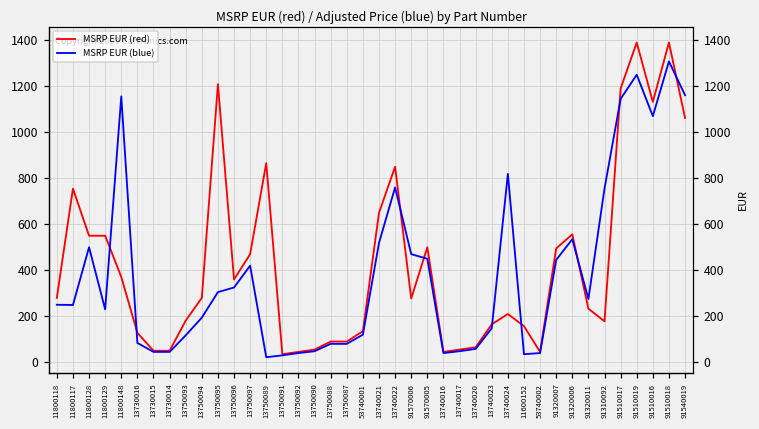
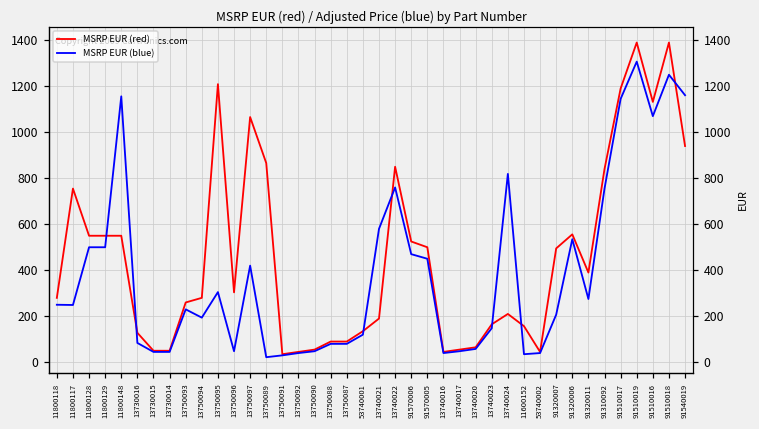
  {
    "MSRP EUR (red)": {
      "11800118": 280,
      "11800117": 760,
      "11800128": 550,
      "11800129": 550,
-     "11800148": 370,
+     "11800148": 550,
      "13730016": 130,
-     "13750093": 180,
+     "13750093": 260,
      "13750094": 280,
      "13750095": 1210,
-     "13750096": 360,
-     "13750097": 470,
+     "13750096": 300,
+     "13750097": 1070,
      "13750089": 870,
      "53740001": 140,
-     "13740021": 650,
+     "13740021": 190,
      "13740022": 850,
-     "91570006": 280,
+     "91570006": 530,
      "91570005": 500,
      "13740023": 170,
      "13740024": 210,
      "11600152": 160,
      "91320007": 500,
      "91320006": 560,
-     "91320011": 230,
-     "91310092": 180,
+     "91320011": 390,
+     "91310092": 840,
      "91510017": 1190,
      "91510019": 1390,
      "91510016": 1130,
      "91510018": 1390,
-     "91540019": 1060
+     "91540019": 940
    },
    "MSRP EUR (blue)": {
      "11800118": 250,
      "11800117": 250,
      "11800128": 500,
-     "11800129": 230,
+     "11800129": 500,
      "11800148": 1160,
      "13730016": 80,
-     "13750093": 120,
+     "13750093": 230,
      "13750094": 190,
      "13750095": 310,
-     "13750096": 330,
+     "13750096": 50,
      "13750097": 420,
      "13750089": 20,
      "53740001": 120,
-     "13740021": 520,
+     "13740021": 580,
      "13740022": 760,
      "91570006": 470,
      "91570005": 450,
      "13740023": 150,
      "13740024": 820,
      "11600152": 40,
-     "91320007": 450,
+     "91320007": 210,
      "91320006": 540,
      "91320011": 280,
      "91310092": 760,
      "91510017": 1150,
-     "91510019": 1250,
+     "91510019": 1310,
      "91510016": 1070,
-     "91510018": 1310,
+     "91510018": 1250,
      "91540019": 1160
    }
  }
